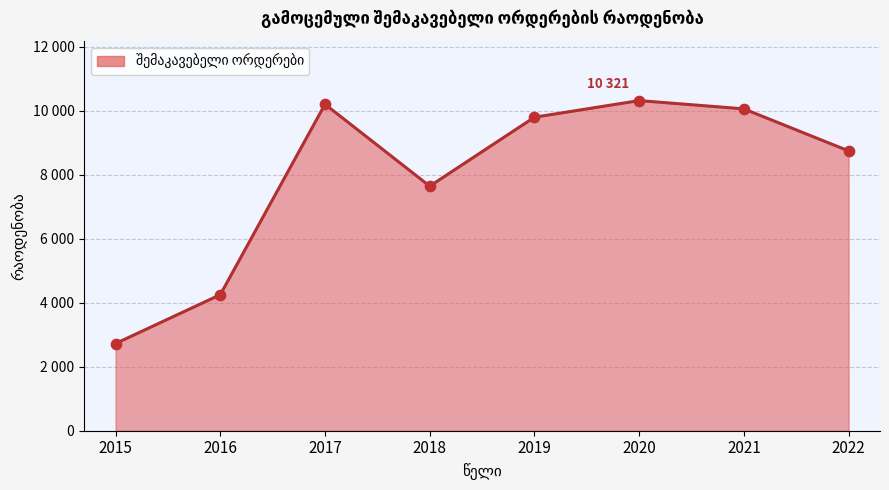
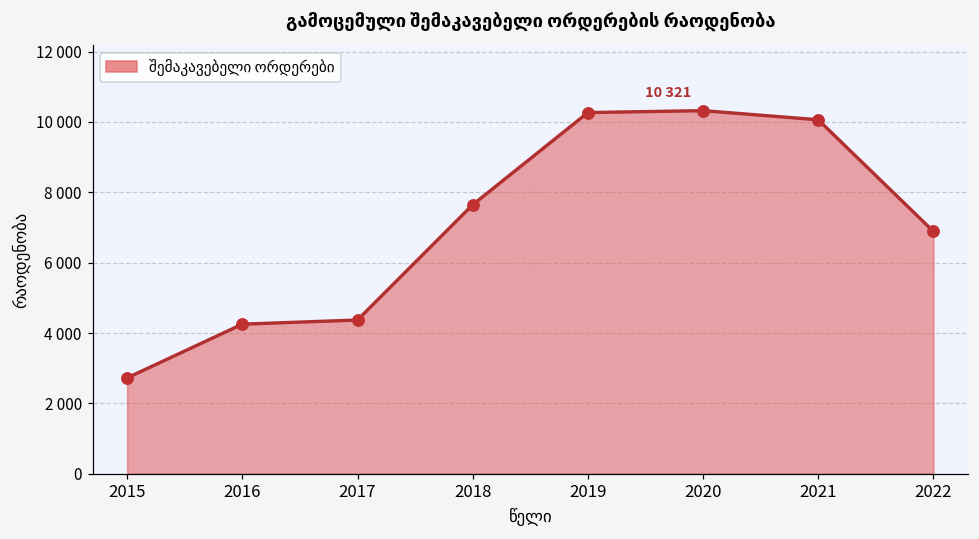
  {
    "2015": 2700,
    "2016": 4300,
-   "2017": 10200,
+   "2017": 4400,
    "2018": 7600,
-   "2019": 9800,
+   "2019": 10300,
    "2021": 10100,
-   "2022": 8700
+   "2022": 6900
  }
